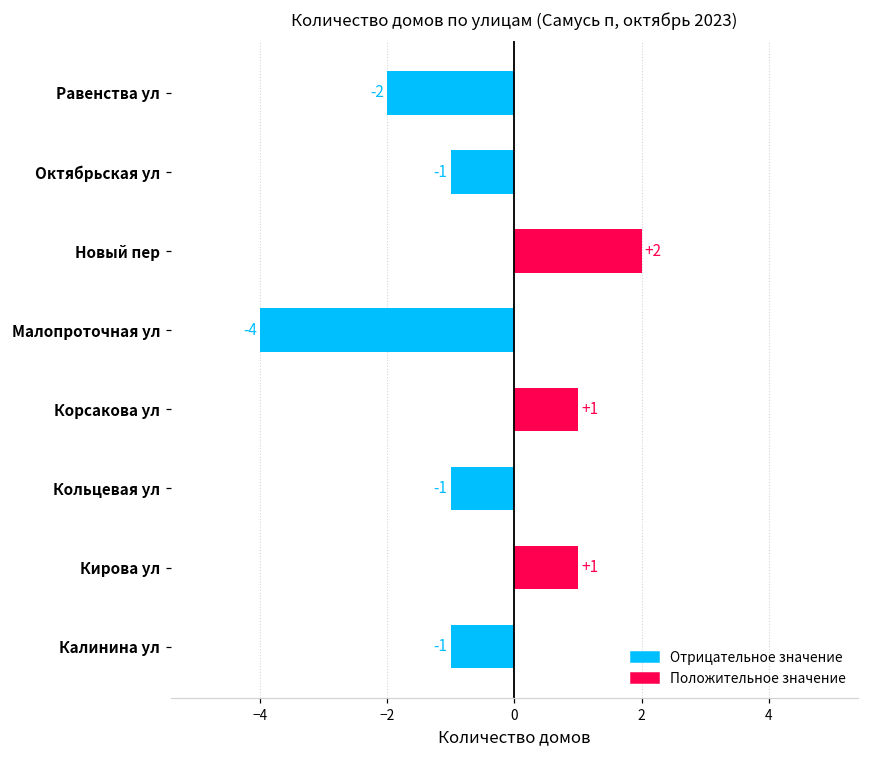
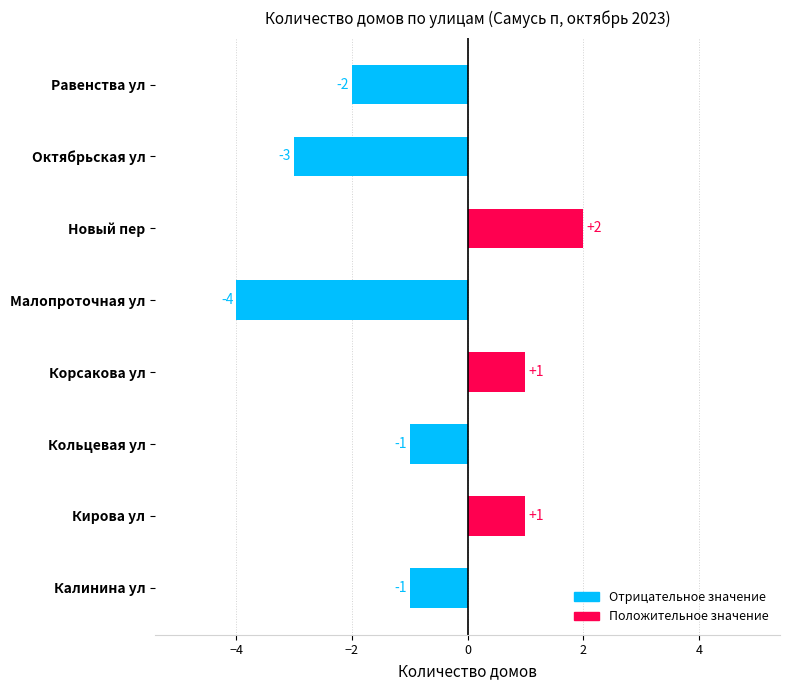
  {
    "Равенства ул": "-2",
-   "Октябрьская ул": "-1",
+   "Октябрьская ул": "-3",
    "Новый пер": "+2",
    "Малопроточная ул": "-4",
    "Корсакова ул": "+1",
    "Кольцевая ул": "-1",
    "Кирова ул": "+1",
    "Калинина ул": "-1"
  }
